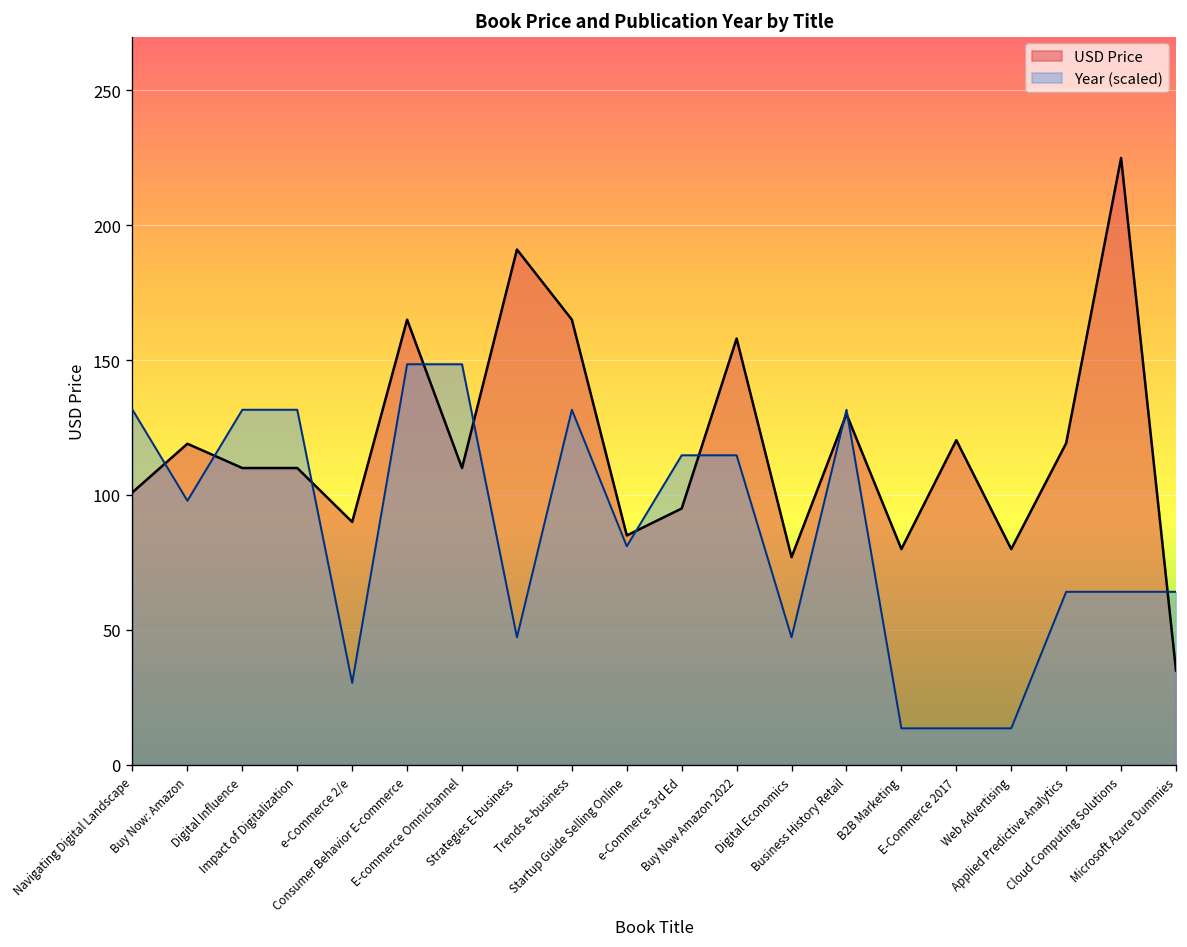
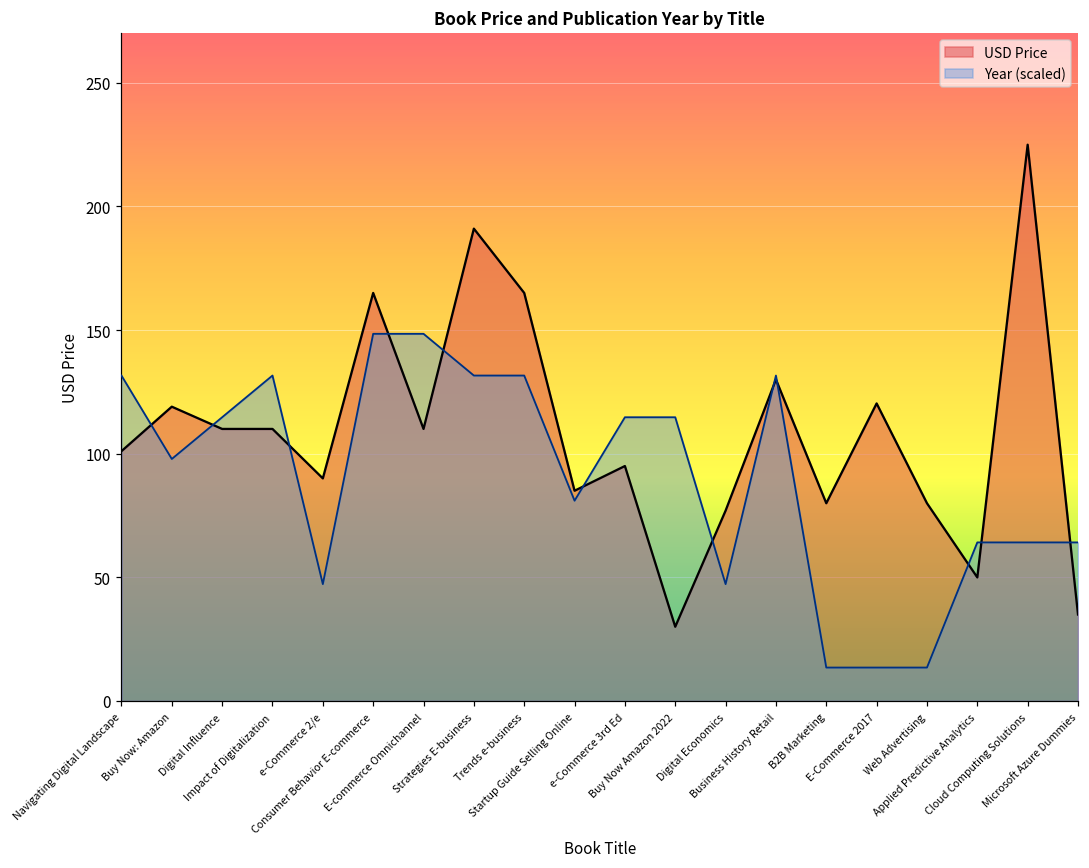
  {
    "USD Price": {
      "Navigating Digital Landscape": 101,
      "Buy Now: Amazon": 119,
      "Digital Influence": 110,
      "Impact of Digitalization": 110,
      "e-Commerce 2/e": 90,
      "Consumer Behavior E-commerce": 165,
      "E-commerce Omnichannel": 110,
      "Strategies E-business": 191,
      "Trends e-business": 165,
      "Startup Guide Selling Online": 85,
      "e-Commerce 3rd Ed": 95,
-     "Buy Now Amazon 2022": 158,
+     "Buy Now Amazon 2022": 30,
      "Digital Economics": 77,
      "Business History Retail": 130,
      "B2B Marketing": 80,
      "E-Commerce 2017": 120,
      "Web Advertising": 80,
-     "Applied Predictive Analytics": 119,
+     "Applied Predictive Analytics": 50,
      "Cloud Computing Solutions": 225,
      "Microsoft Azure Dummies": 35
    },
    "Year (scaled)": {
      "Navigating Digital Landscape": 132,
      "Buy Now: Amazon": 98,
-     "Digital Influence": 132,
+     "Digital Influence": 115,
      "Impact of Digitalization": 132,
-     "e-Commerce 2/e": 30,
+     "e-Commerce 2/e": 47,
      "Consumer Behavior E-commerce": 148,
      "E-commerce Omnichannel": 148,
-     "Strategies E-business": 47,
+     "Strategies E-business": 132,
      "Trends e-business": 132,
      "Startup Guide Selling Online": 81,
      "e-Commerce 3rd Ed": 115,
      "Buy Now Amazon 2022": 115,
      "Digital Economics": 47,
      "Business History Retail": 132,
      "B2B Marketing": 13,
      "E-Commerce 2017": 13,
      "Web Advertising": 13,
      "Applied Predictive Analytics": 64,
      "Cloud Computing Solutions": 64,
      "Microsoft Azure Dummies": 64
    }
  }
